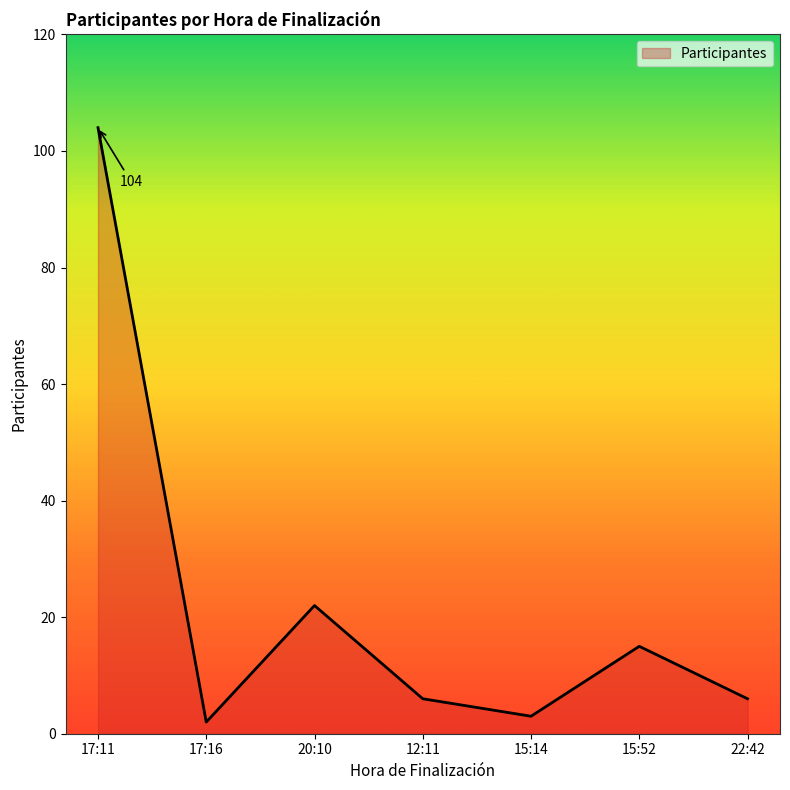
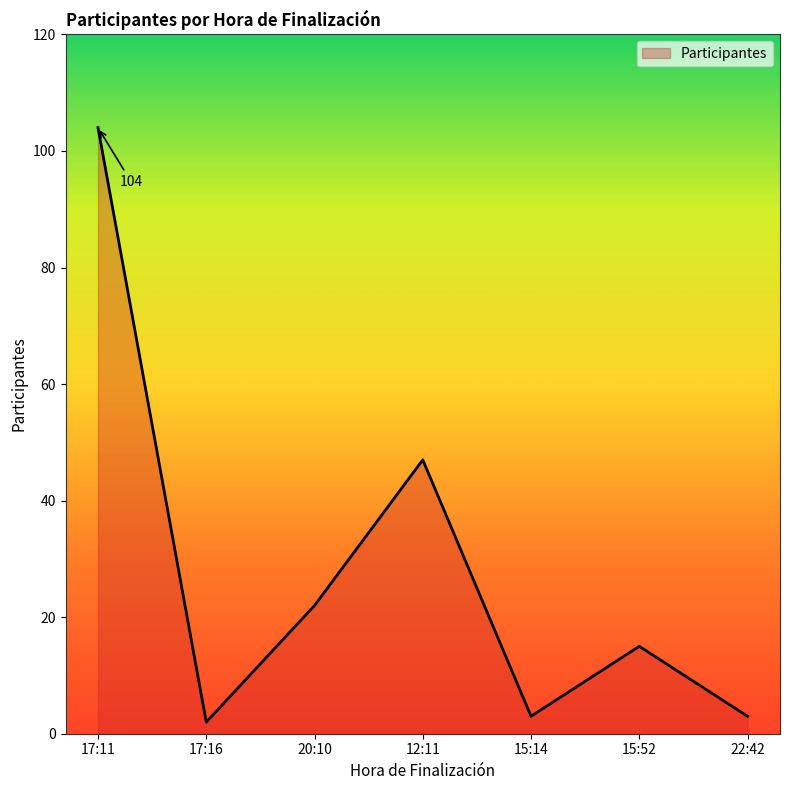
  {
    "17:16": 2,
    "20:10": 22,
-   "12:11": 6,
+   "12:11": 47,
    "15:14": 3,
    "15:52": 15,
-   "22:42": 6
+   "22:42": 3
  }
